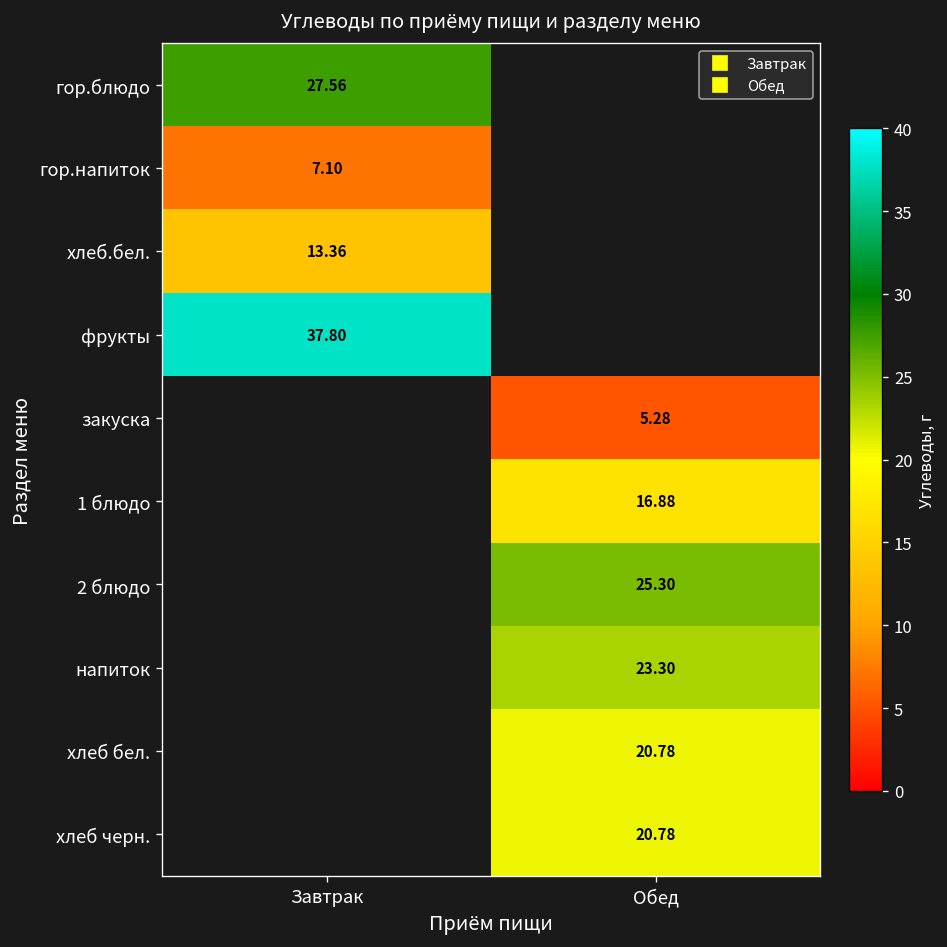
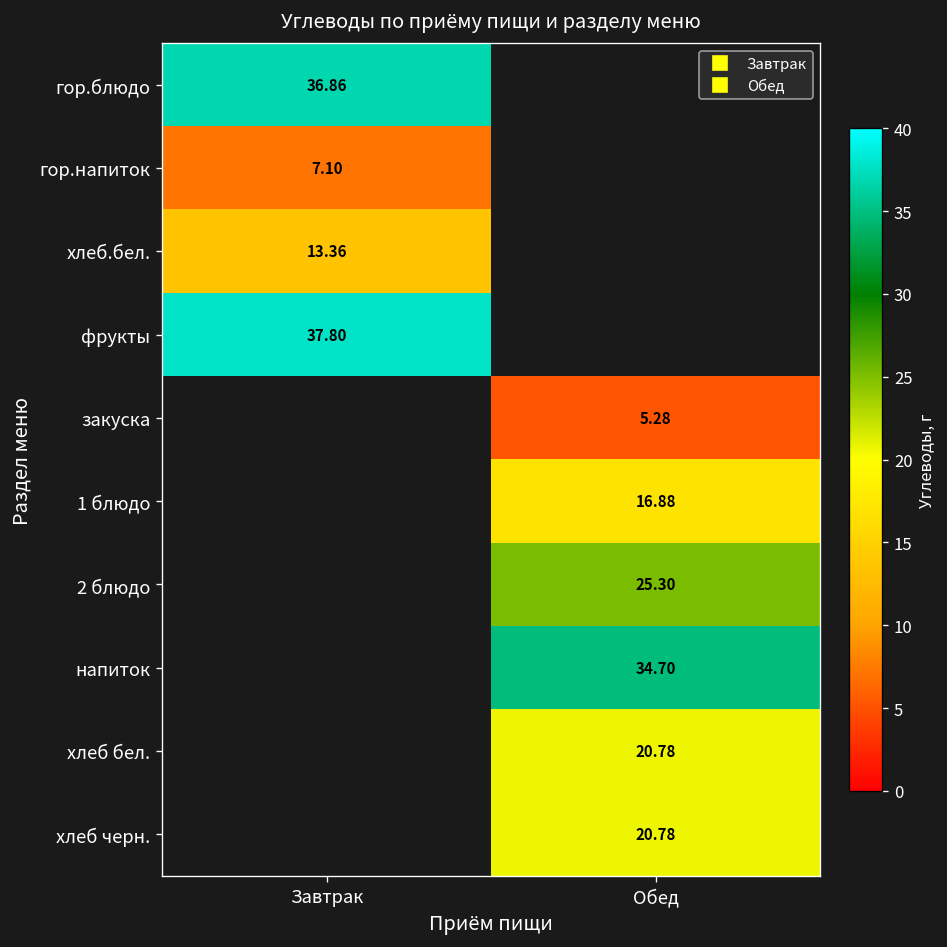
  {
    "гор.блюдо": {
-     "Завтрак": 27.56
+     "Завтрак": 36.86
    },
    "гор.напиток": {
      "Завтрак": 7.10
    },
    "хлеб.бел.": {
      "Завтрак": 13.36
    },
    "фрукты": {
      "Завтрак": 37.80
    },
    "закуска": {
      "Обед": 5.28
    },
    "1 блюдо": {
      "Обед": 16.88
    },
    "2 блюдо": {
      "Обед": 25.30
    },
    "напиток": {
-     "Обед": 23.30
+     "Обед": 34.70
    },
    "хлеб бел.": {
      "Обед": 20.78
    },
    "хлеб черн.": {
      "Обед": 20.78
    }
  }
